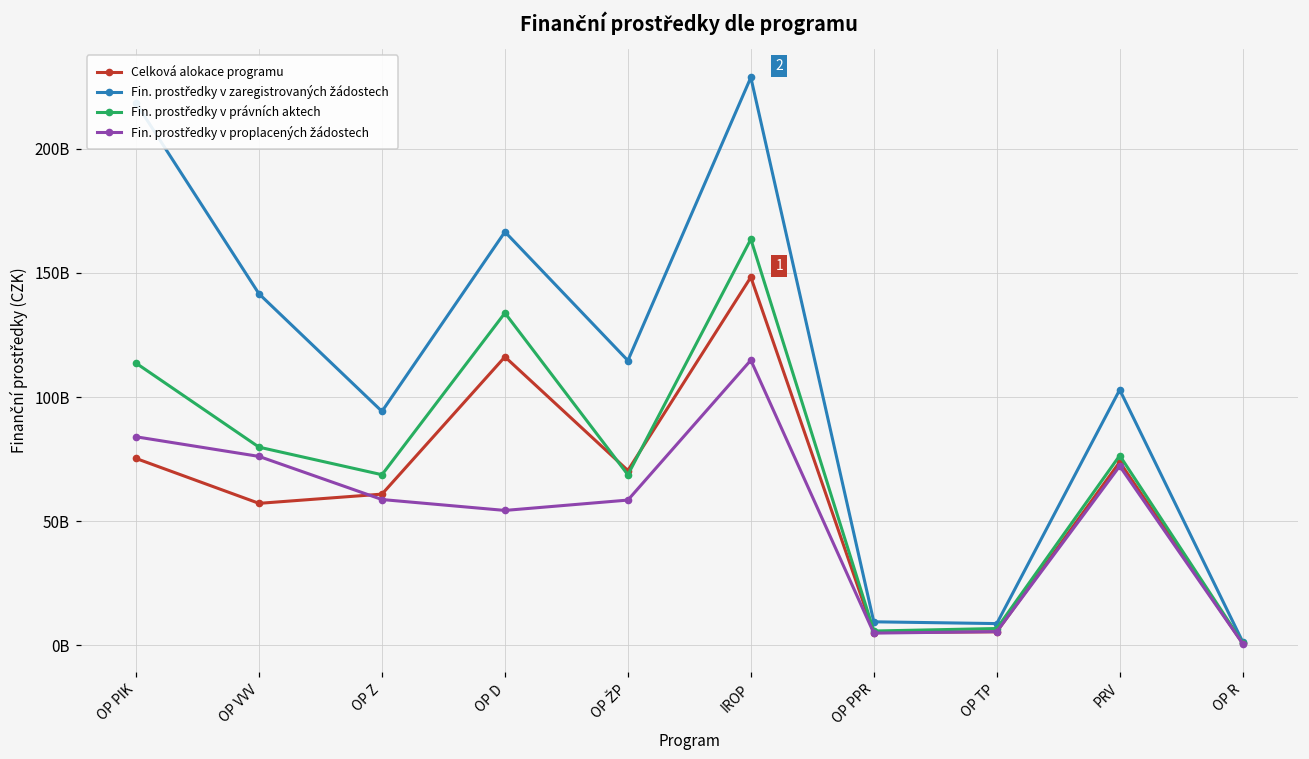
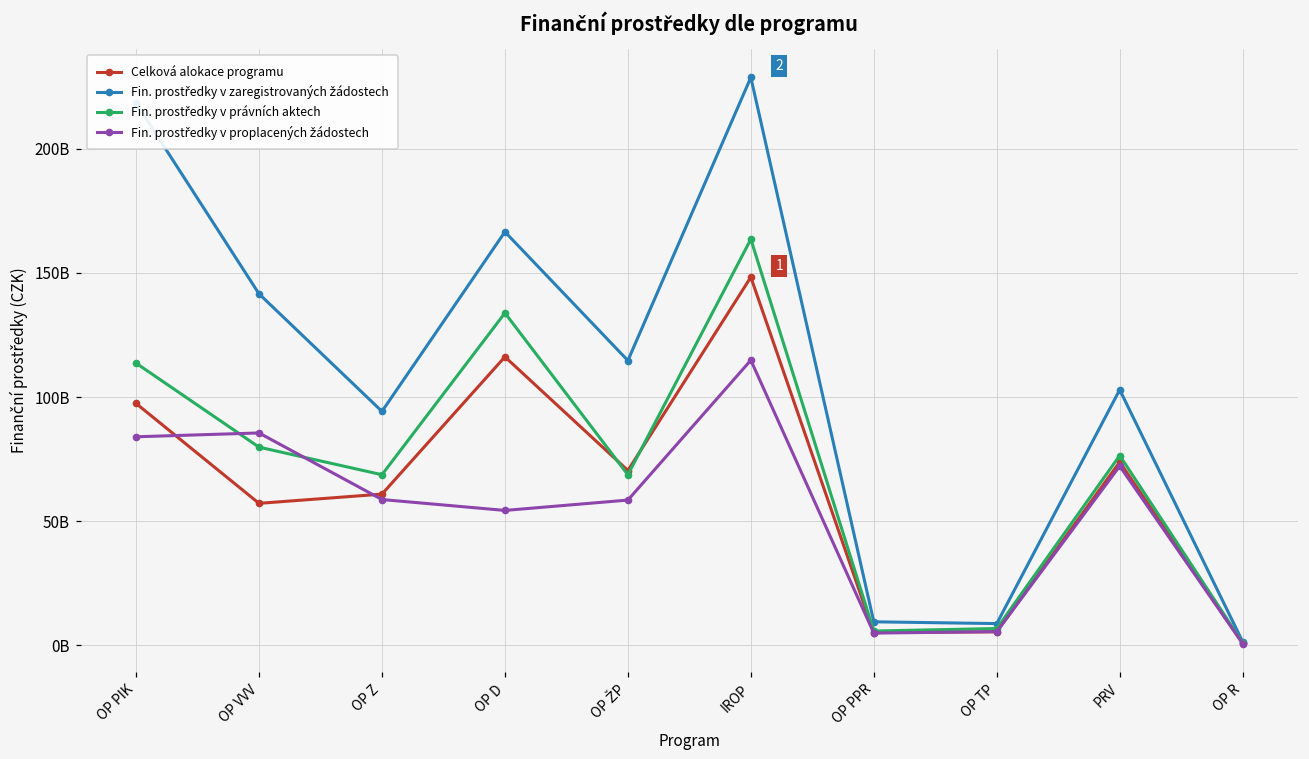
  {
    "Celková alokace programu": {
-     "OP PIK": 75000000000,
+     "OP PIK": 97000000000,
      "OP VVV": 57000000000,
      "OP Z": 61000000000,
      "OP D": 116000000000,
      "OP ŽP": 70000000000,
      "PRV": 74000000000
    },
    "Fin. prostředky v zaregistrovaných žádostech": {
      "OP VVV": 142000000000,
      "OP Z": 94000000000,
      "OP D": 167000000000,
      "OP ŽP": 115000000000,
      "OP PPR": 9000000000,
      "OP TP": 9000000000,
      "PRV": 103000000000
    },
    "Fin. prostředky v právních aktech": {
      "OP PIK": 114000000000,
      "OP VVV": 80000000000,
      "OP Z": 69000000000,
      "OP D": 134000000000,
      "OP ŽP": 69000000000,
      "IROP": 164000000000,
      "OP TP": 7000000000,
      "PRV": 76000000000
    },
    "Fin. prostředky v proplacených žádostech": {
      "OP PIK": 84000000000,
-     "OP VVV": 76000000000,
+     "OP VVV": 86000000000,
      "OP Z": 59000000000,
      "OP D": 54000000000,
      "OP ŽP": 58000000000,
      "IROP": 115000000000,
      "PRV": 72000000000
    }
  }
